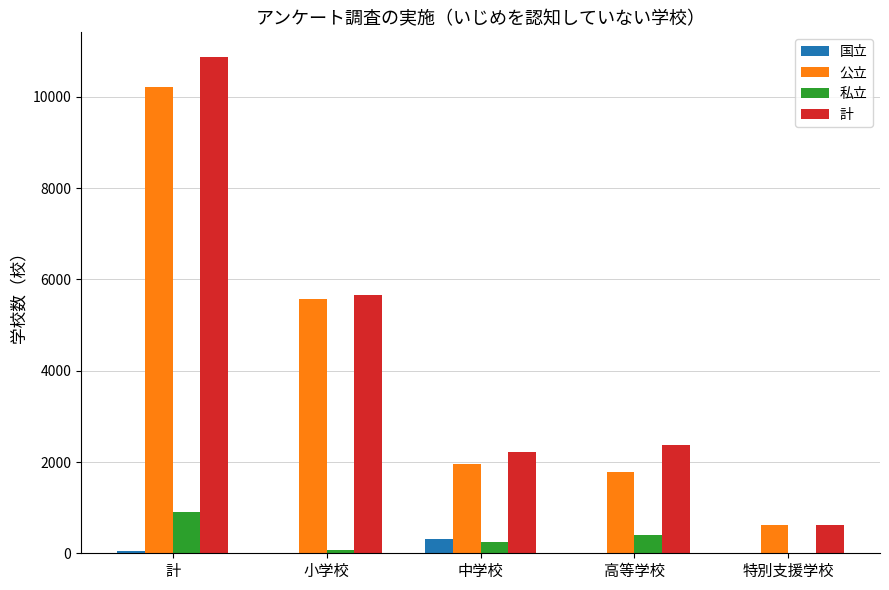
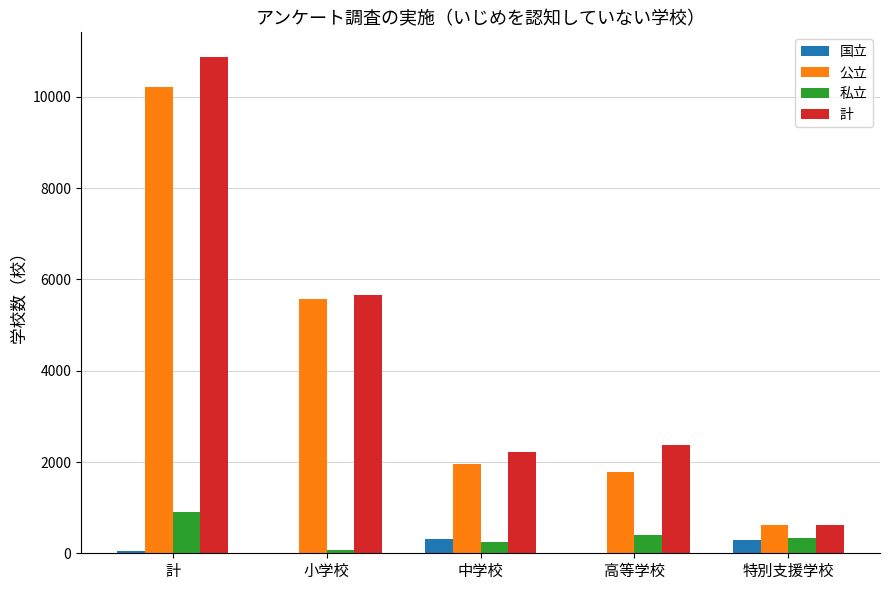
  {
    "国立": {
      "中学校": 300,
-     "特別支援学校": 0
+     "特別支援学校": 300
    },
    "公立": {
      "計": 10200,
      "小学校": 5600,
      "中学校": 2000,
      "高等学校": 1800,
      "特別支援学校": 600
    },
    "私立": {
      "計": 900,
      "小学校": 100,
      "中学校": 300,
      "高等学校": 400,
-     "特別支援学校": 0
+     "特別支援学校": 300
    },
    "計": {
      "計": 10900,
      "小学校": 5700,
      "中学校": 2200,
      "高等学校": 2400,
      "特別支援学校": 600
    }
  }
